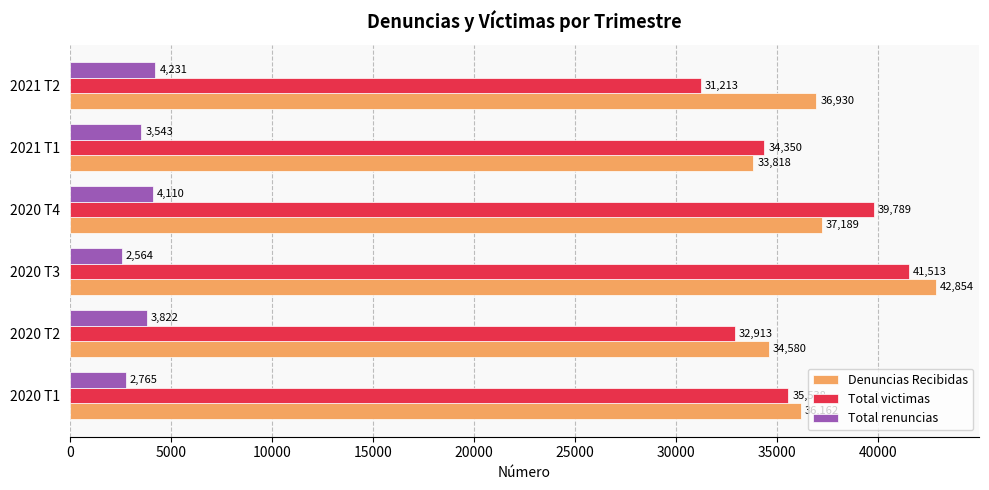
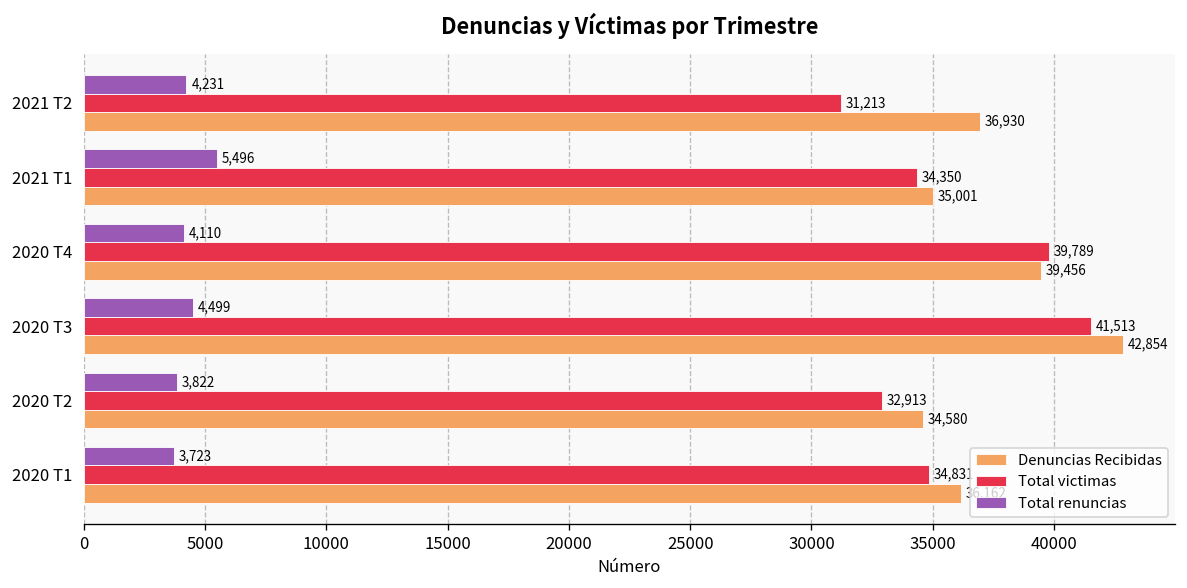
  {
    "Denuncias Recibidas": {
      "2021 T2": "36,930",
-     "2021 T1": "33,818",
-     "2020 T4": "37,189",
+     "2021 T1": "35,001",
+     "2020 T4": "39,456",
      "2020 T3": "42,854",
      "2020 T2": "34,580"
    },
    "Total victimas": {
-     "2020 T1": "35500"
+     "2020 T1": "34800"
    },
    "Total renuncias": {
      "2021 T2": "4,231",
-     "2021 T1": "3,543",
+     "2021 T1": "5,496",
      "2020 T4": "4,110",
-     "2020 T3": "2,564",
+     "2020 T3": "4,499",
      "2020 T2": "3,822",
-     "2020 T1": "2,765"
+     "2020 T1": "3,723"
    }
  }
